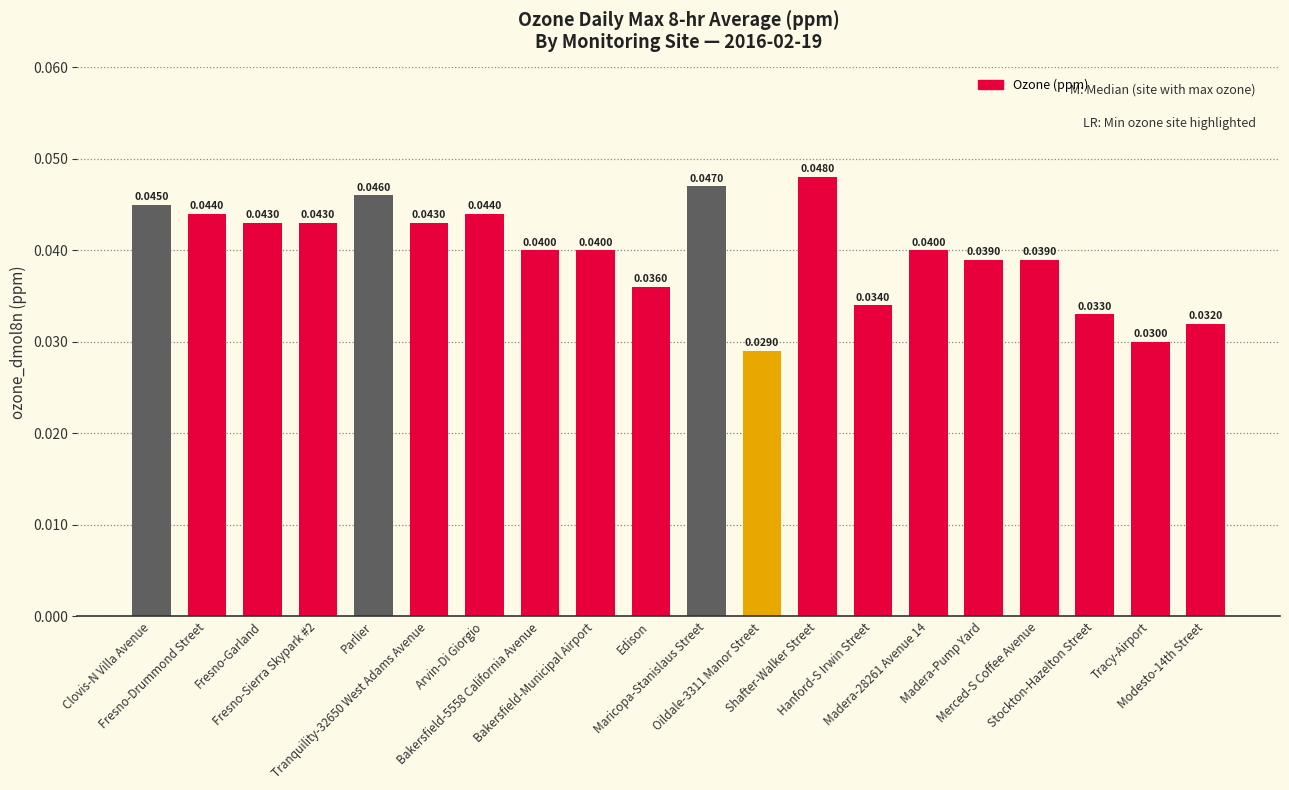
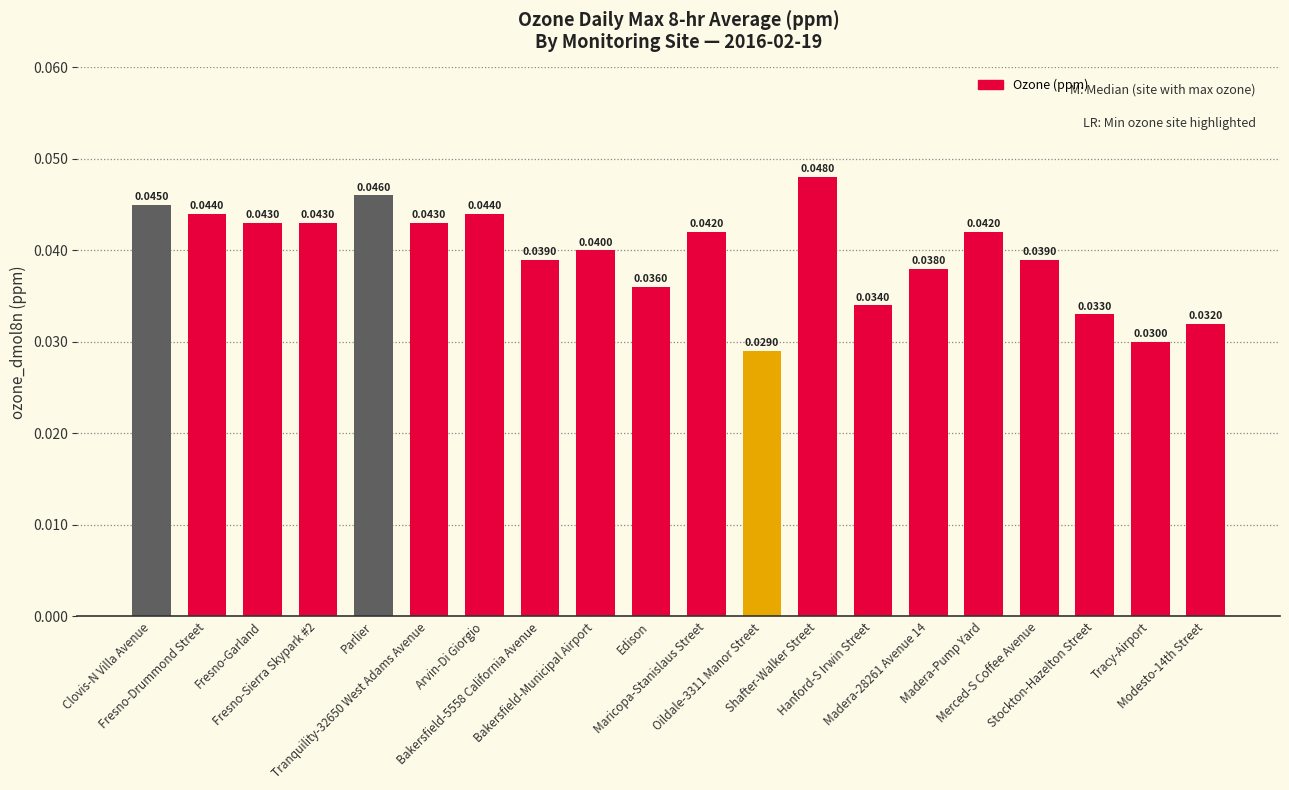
  {
    "Clovis-N Villa Avenue": 0.0450,
    "Fresno-Drummond Street": 0.0440,
    "Fresno-Garland": 0.0430,
    "Fresno-Sierra Skypark #2": 0.0430,
    "Parlier": 0.0460,
    "Tranquility-32650 West Adams Avenue": 0.0430,
    "Arvin-Di Giorgio": 0.0440,
-   "Bakersfield-5558 California Avenue": 0.0400,
+   "Bakersfield-5558 California Avenue": 0.0390,
    "Bakersfield-Municipal Airport": 0.0400,
    "Edison": 0.0360,
-   "Maricopa-Stanislaus Street": 0.0470,
+   "Maricopa-Stanislaus Street": 0.0420,
    "Oildale-3311 Manor Street": 0.0290,
    "Shafter-Walker Street": 0.0480,
    "Hanford-S Irwin Street": 0.0340,
-   "Madera-28261 Avenue 14": 0.0400,
-   "Madera-Pump Yard": 0.0390,
+   "Madera-28261 Avenue 14": 0.0380,
+   "Madera-Pump Yard": 0.0420,
    "Merced-S Coffee Avenue": 0.0390,
    "Stockton-Hazelton Street": 0.0330,
    "Tracy-Airport": 0.0300,
    "Modesto-14th Street": 0.0320
  }
